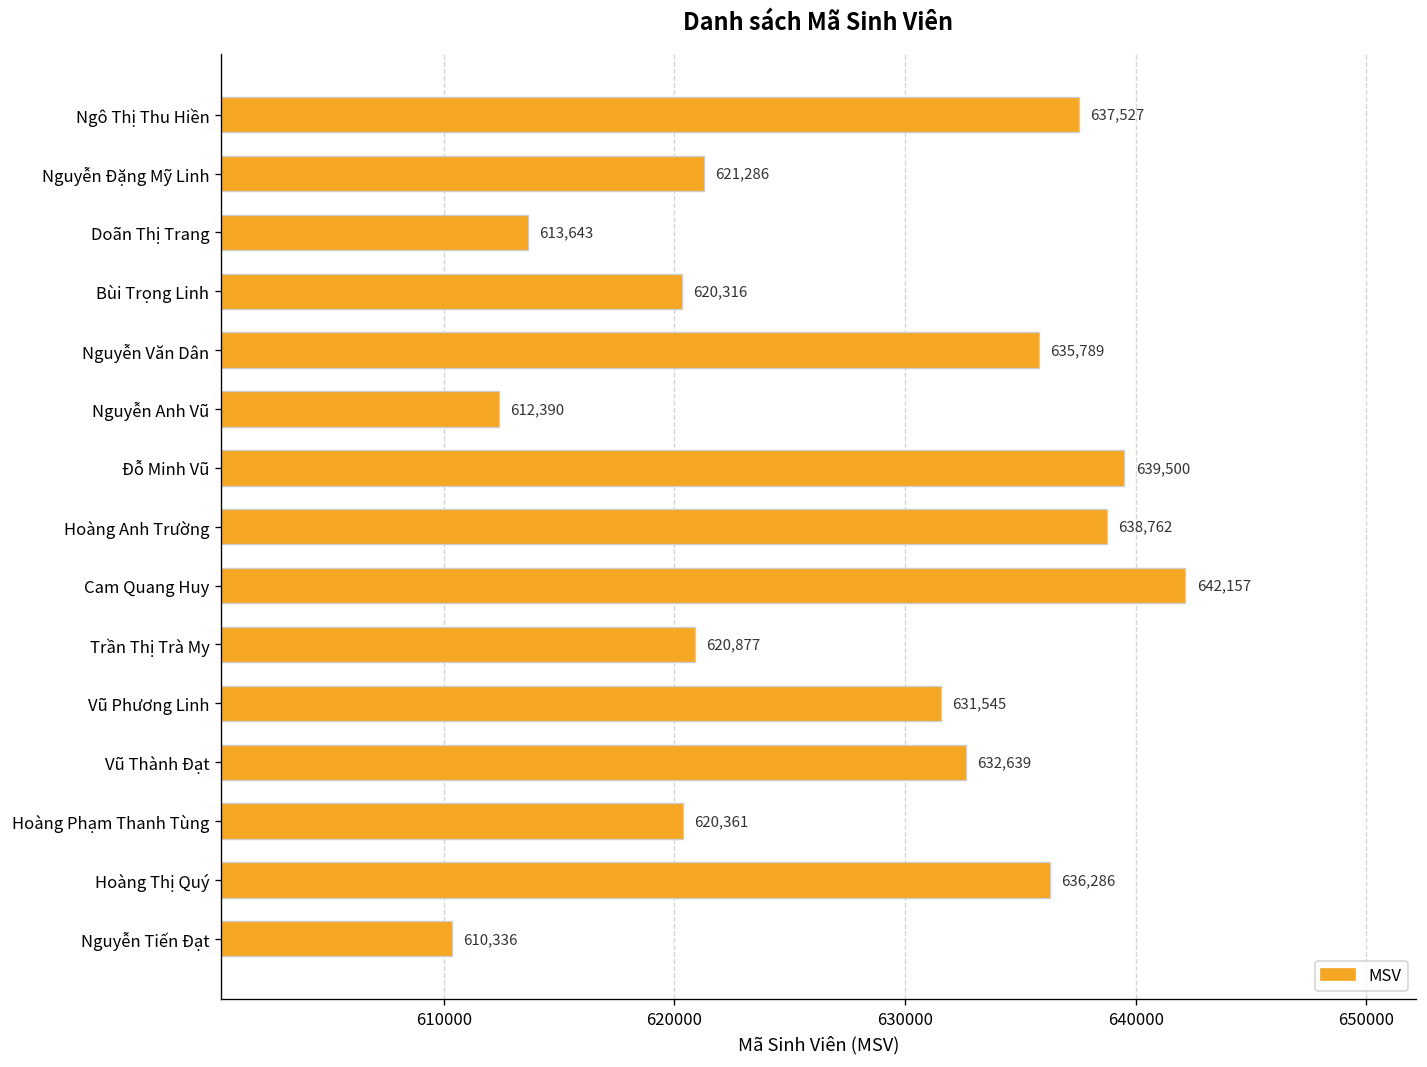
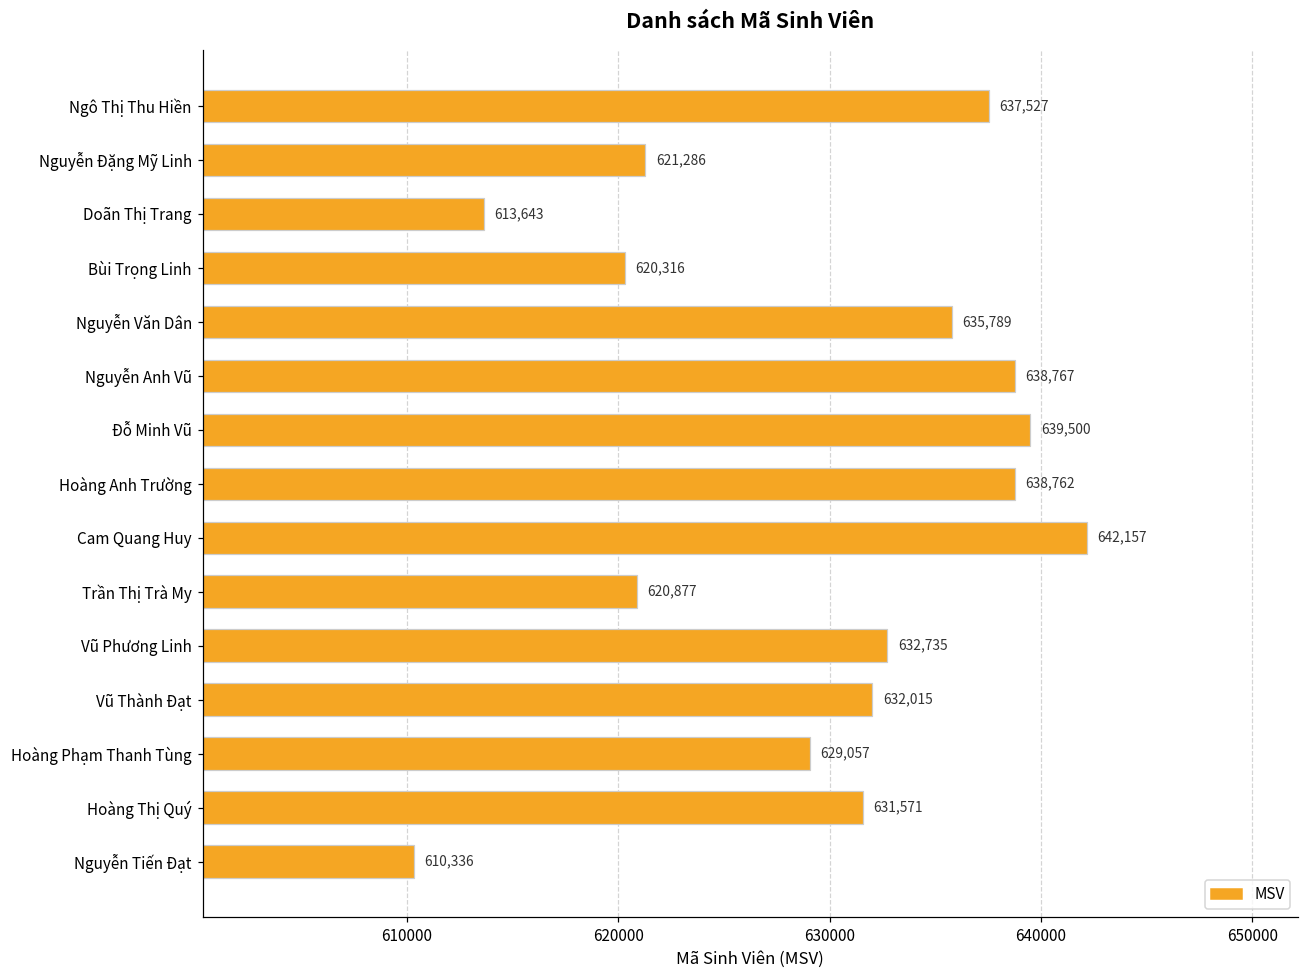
  {
    "Ngô Thị Thu Hiền": "637,527",
    "Nguyễn Đặng Mỹ Linh": "621,286",
    "Doãn Thị Trang": "613,643",
    "Bùi Trọng Linh": "620,316",
    "Nguyễn Văn Dân": "635,789",
-   "Nguyễn Anh Vũ": "612,390",
+   "Nguyễn Anh Vũ": "638,767",
    "Đỗ Minh Vũ": "639,500",
    "Hoàng Anh Trường": "638,762",
    "Cam Quang Huy": "642,157",
    "Trần Thị Trà My": "620,877",
-   "Vũ Phương Linh": "631,545",
-   "Vũ Thành Đạt": "632,639",
-   "Hoàng Phạm Thanh Tùng": "620,361",
-   "Hoàng Thị Quý": "636,286",
+   "Vũ Phương Linh": "632,735",
+   "Vũ Thành Đạt": "632,015",
+   "Hoàng Phạm Thanh Tùng": "629,057",
+   "Hoàng Thị Quý": "631,571",
    "Nguyễn Tiến Đạt": "610,336"
  }
